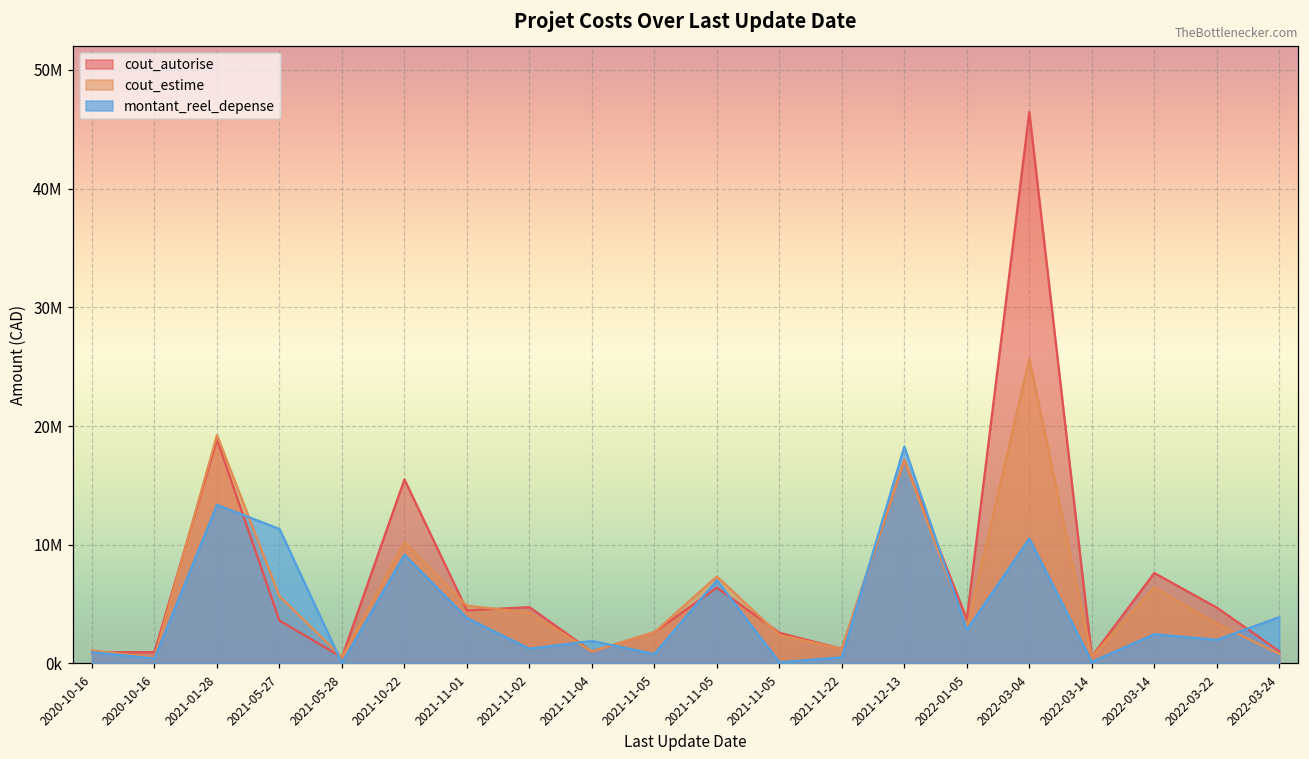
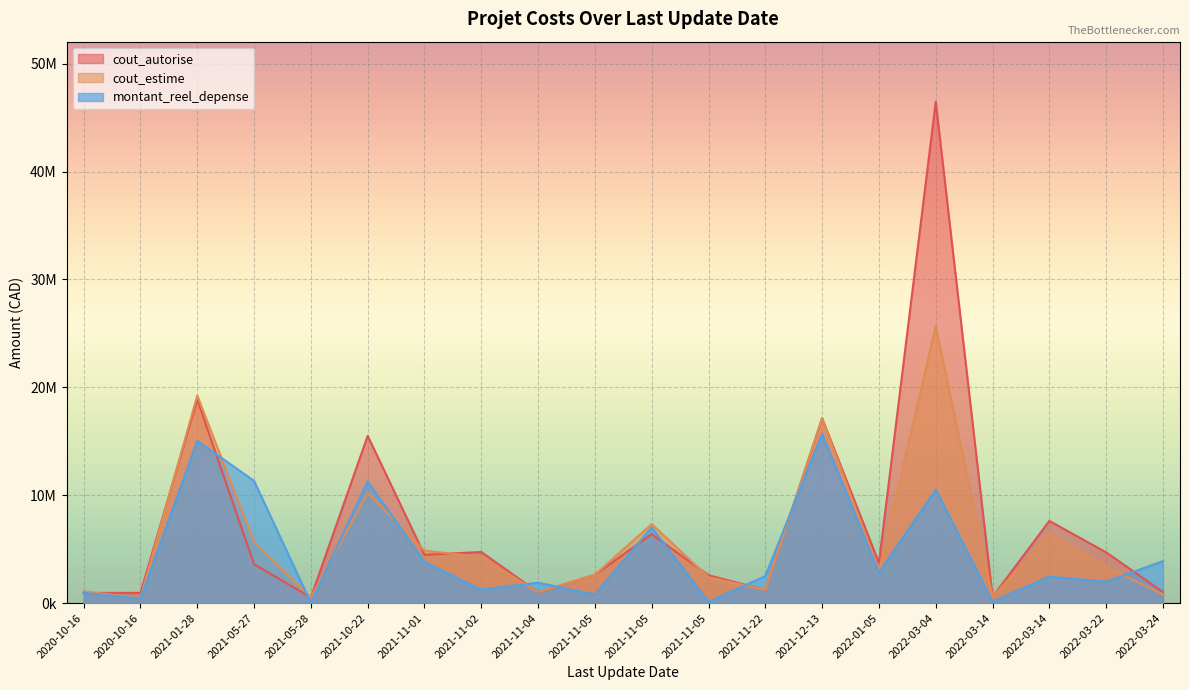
  {
    "montant_reel_depense": {
-     "2021-01-28": 13300000,
+     "2021-01-28": 15000000,
      "2021-05-27": 11300000,
      "2021-05-28": 0,
-     "2021-10-22": 9200000,
+     "2021-10-22": 11300000,
      "2021-11-01": 3800000,
      "2021-11-02": 1200000,
      "2021-11-04": 1900000,
-     "2021-11-22": 500000,
-     "2021-12-13": 18300000,
+     "2021-11-22": 2500000,
+     "2021-12-13": 15700000,
      "2022-03-04": 10500000,
      "2022-03-22": 2000000,
      "2022-03-24": 3900000
    }
  }
